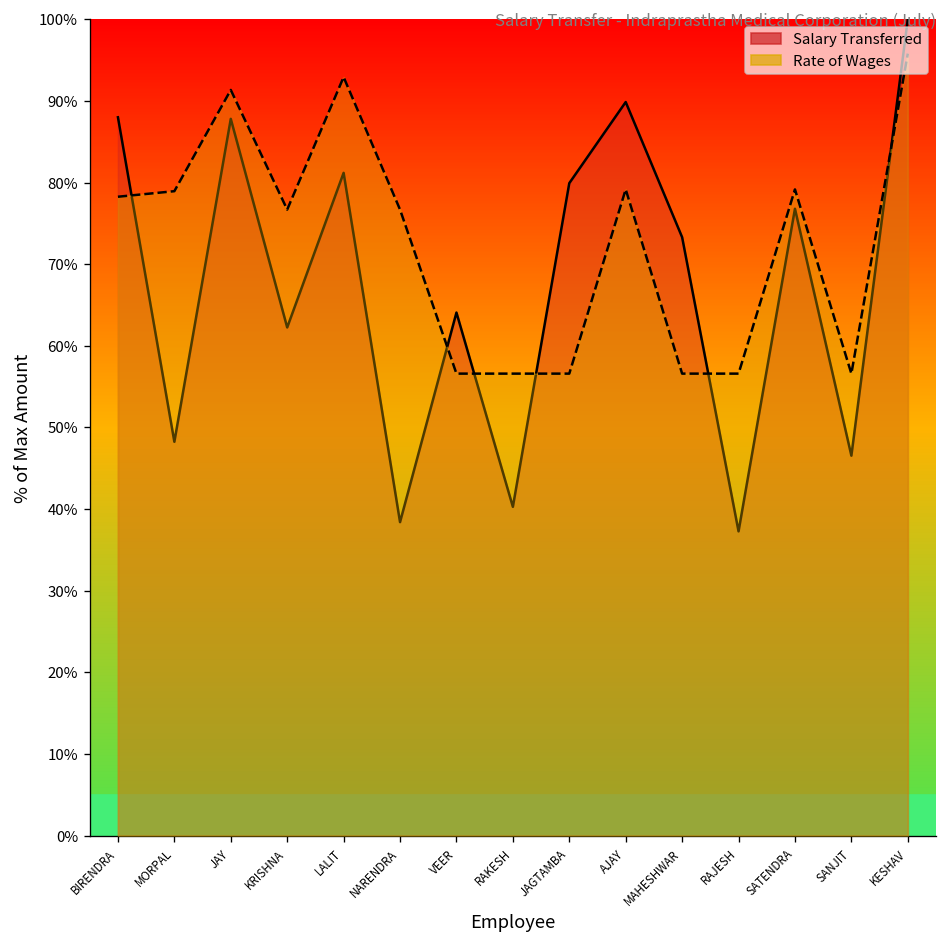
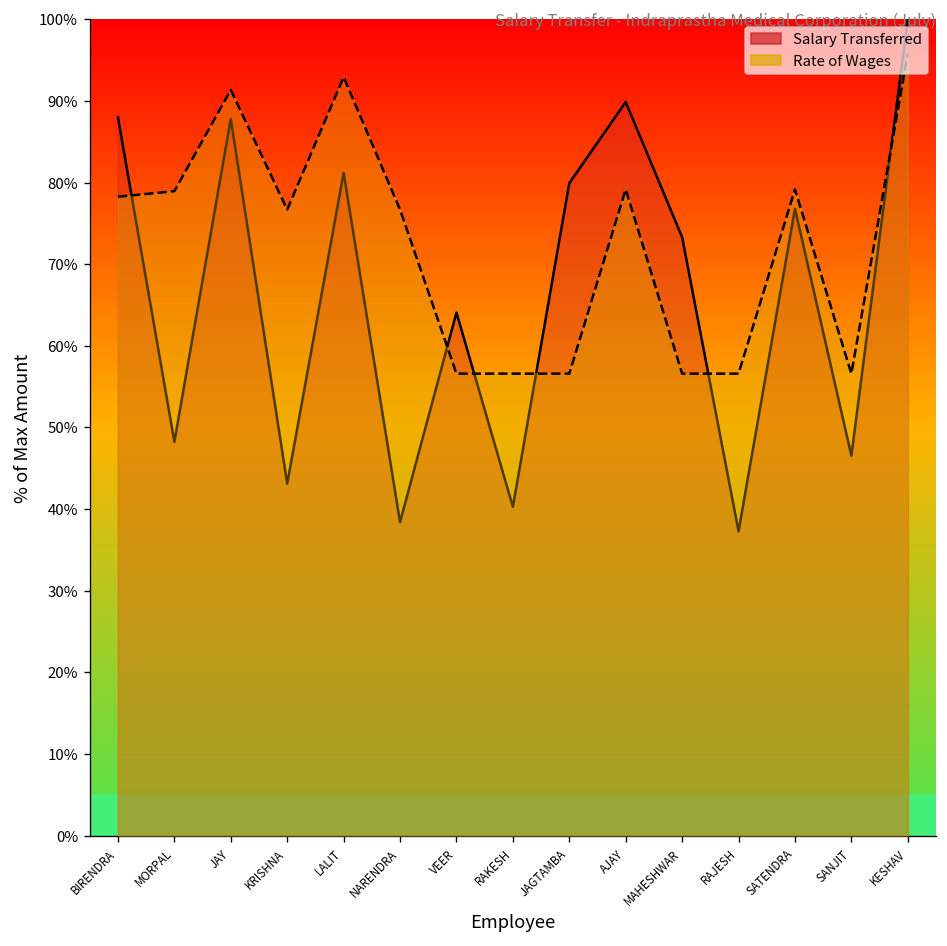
  {
    "Salary Transferred": {
      "BIRENDRA": "88%",
      "MORPAL": "48%",
      "JAY": "88%",
-     "KRISHNA": "62%",
+     "KRISHNA": "43%",
      "LALIT": "81%",
      "NARENDRA": "38%",
      "VEER": "64%",
      "RAKESH": "40%",
      "JAGTAMBA": "80%",
      "AJAY": "90%",
      "MAHESHWAR": "73%",
      "RAJESH": "37%",
      "SATENDRA": "77%",
      "SANJIT": "47%",
      "KESHAV": "100%"
    },
    "Rate of Wages": {
      "BIRENDRA": "78%",
      "MORPAL": "79%",
      "JAY": "91%",
      "KRISHNA": "77%",
      "LALIT": "93%",
      "NARENDRA": "77%",
      "VEER": "57%",
      "RAKESH": "57%",
      "JAGTAMBA": "57%",
      "AJAY": "79%",
      "MAHESHWAR": "57%",
      "RAJESH": "57%",
      "SATENDRA": "79%",
      "SANJIT": "57%"
    }
  }
